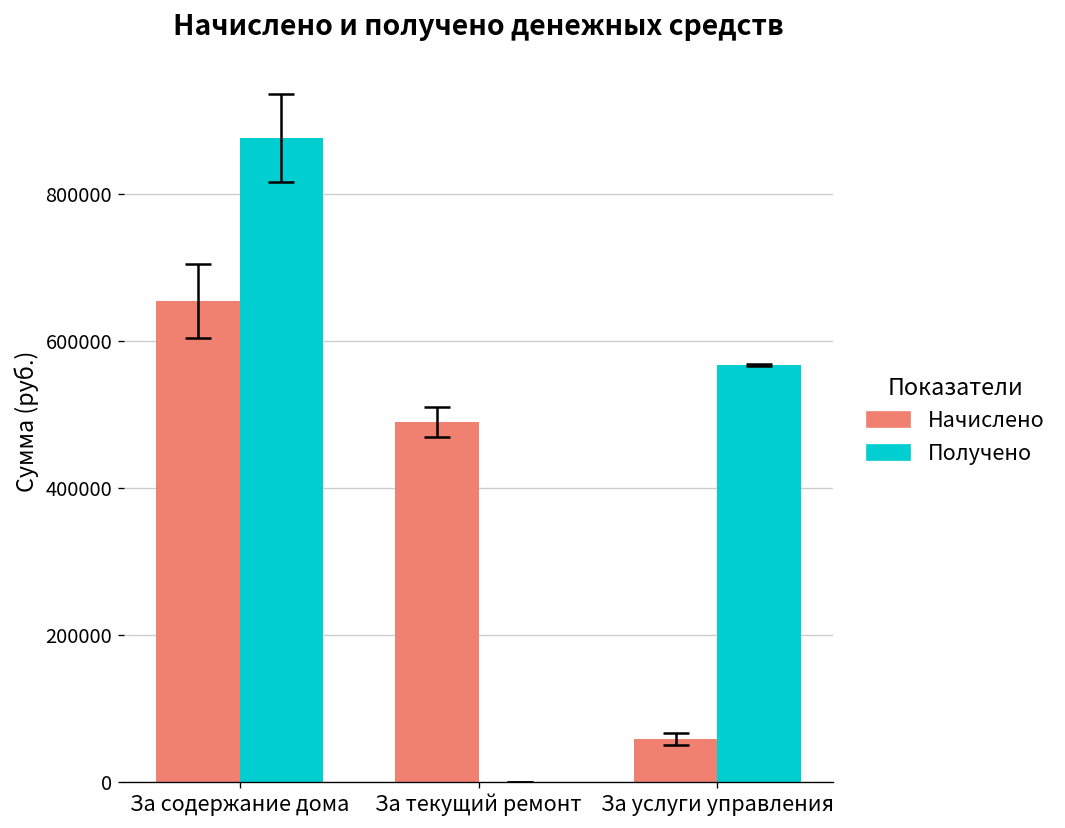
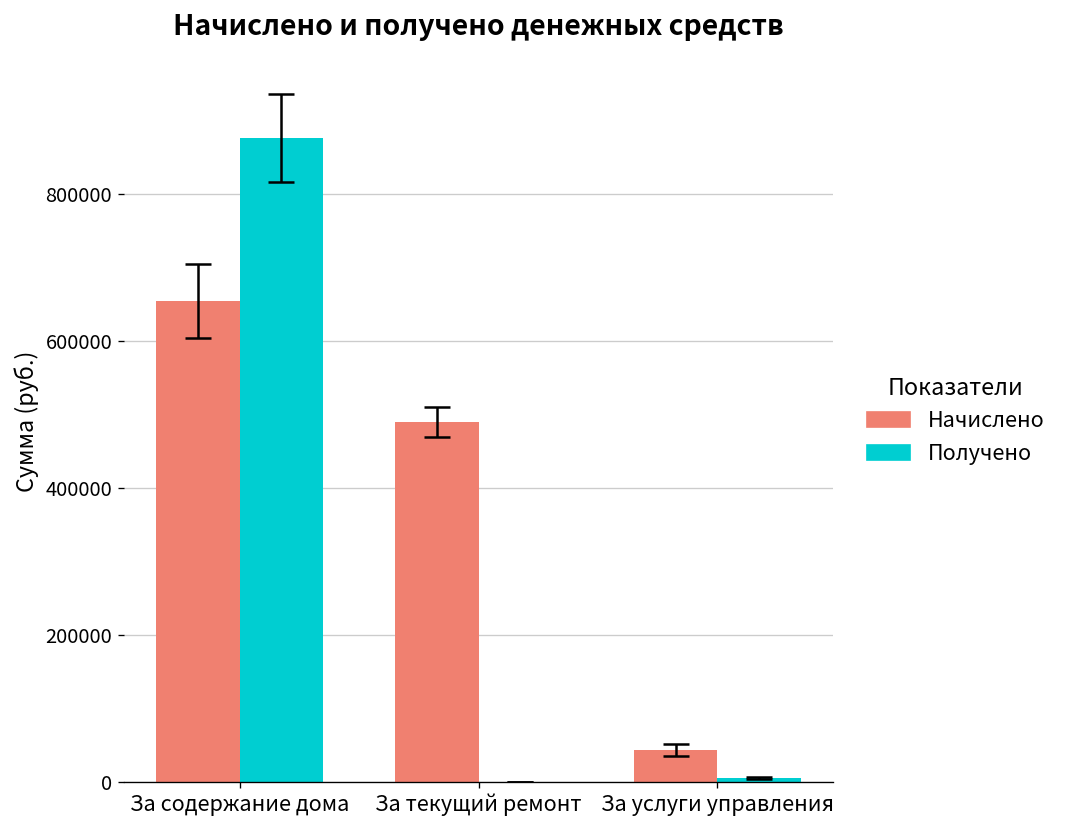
  {
    "Начислено": {
      "За содержание дома": 650000,
      "За текущий ремонт": 490000,
-     "За услуги управления": 60000
+     "За услуги управления": 40000
    },
    "Получено": {
      "За содержание дома": 880000,
      "За текущий ремонт": 0,
-     "За услуги управления": 570000
+     "За услуги управления": 10000
    }
  }
